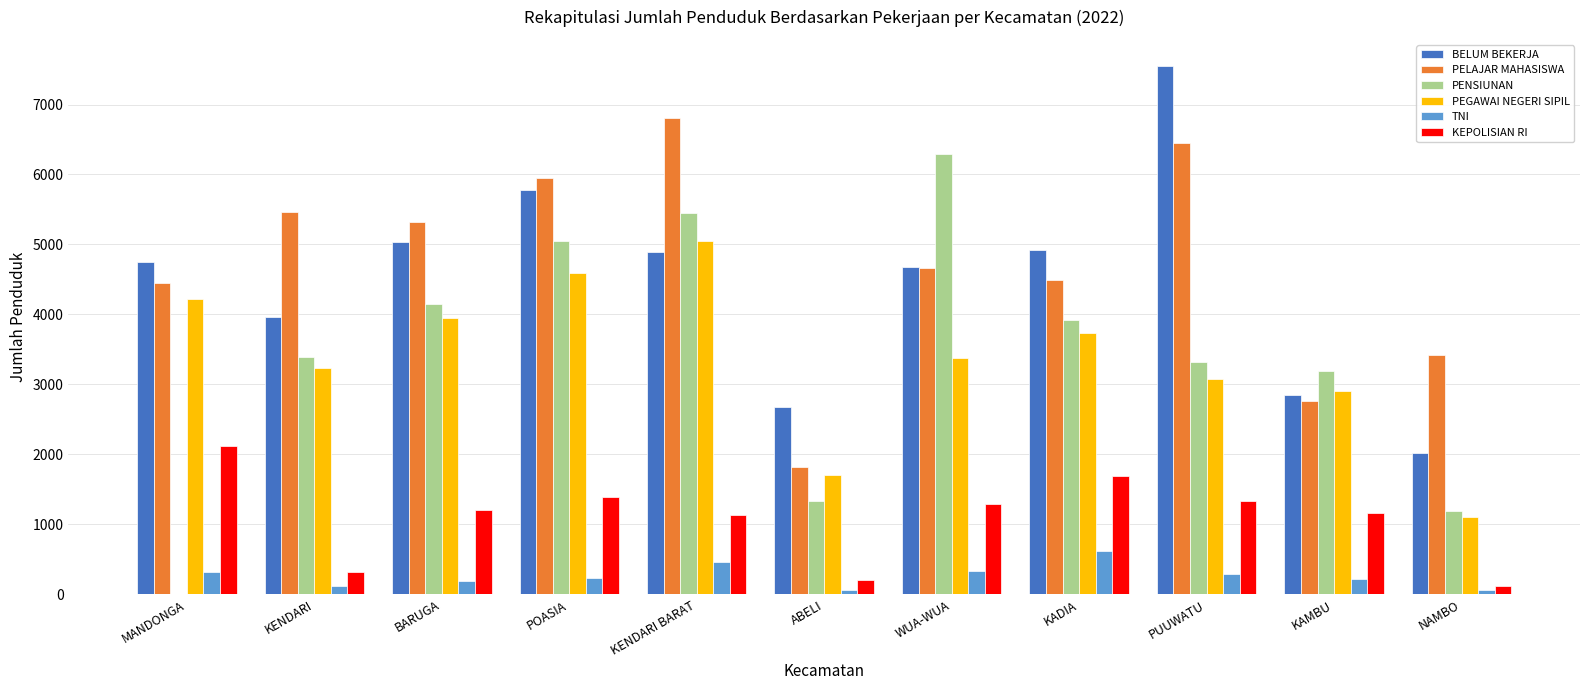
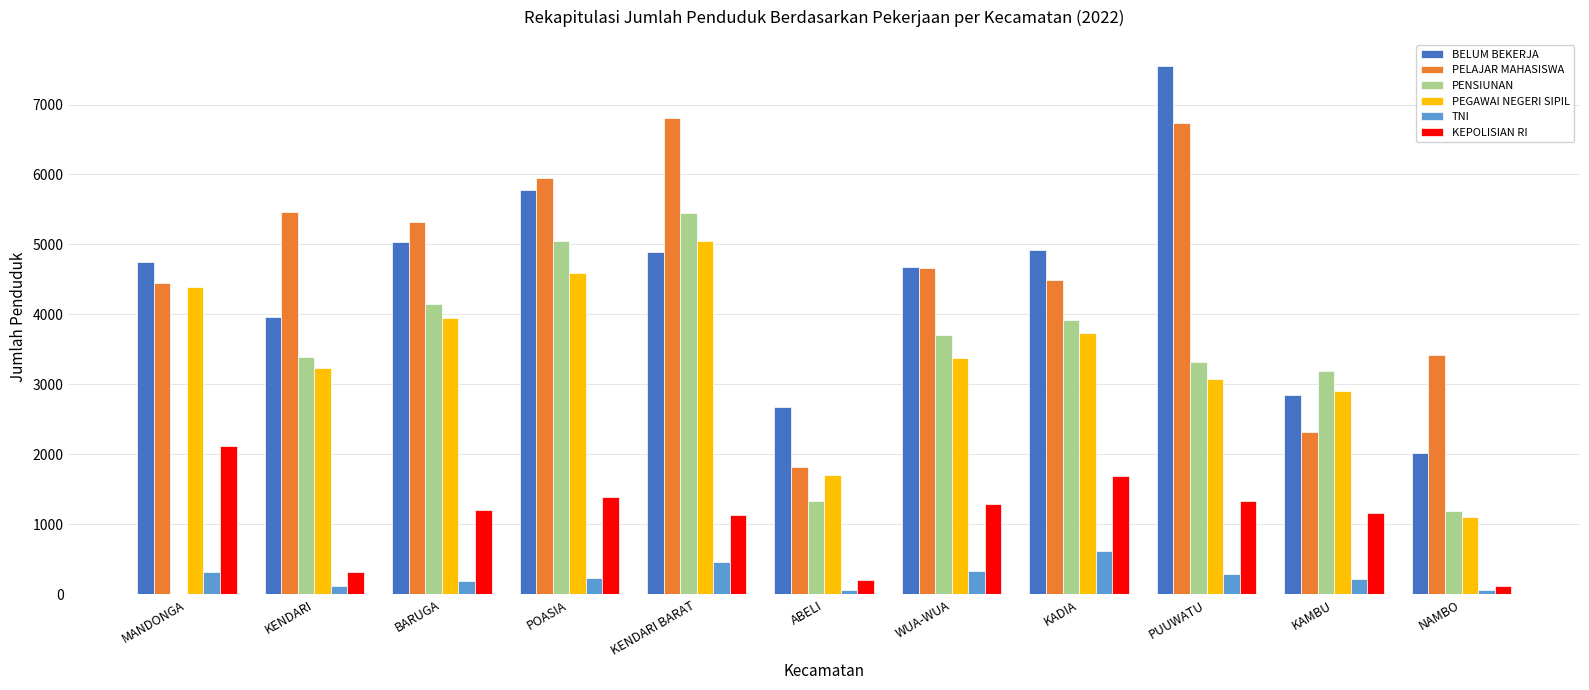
  {
    "PELAJAR MAHASISWA": {
      "MANDONGA": 4500,
      "KENDARI": 5500,
      "BARUGA": 5300,
      "POASIA": 5900,
      "KENDARI BARAT": 6800,
      "ABELI": 1800,
      "WUA-WUA": 4700,
      "KADIA": 4500,
-     "PUUWATU": 6500,
-     "KAMBU": 2800,
+     "PUUWATU": 6700,
+     "KAMBU": 2300,
      "NAMBO": 3400
    },
    "PENSIUNAN": {
      "KENDARI": 3400,
      "BARUGA": 4200,
      "POASIA": 5000,
      "KENDARI BARAT": 5400,
      "ABELI": 1300,
-     "WUA-WUA": 6300,
+     "WUA-WUA": 3700,
      "KADIA": 3900,
      "PUUWATU": 3300,
      "KAMBU": 3200,
      "NAMBO": 1200
    },
    "PEGAWAI NEGERI SIPIL": {
-     "MANDONGA": 4200,
+     "MANDONGA": 4400,
      "KENDARI": 3200,
      "BARUGA": 3900,
      "POASIA": 4600,
      "KENDARI BARAT": 5100,
      "ABELI": 1700,
      "WUA-WUA": 3400,
      "KADIA": 3700,
      "PUUWATU": 3100,
      "KAMBU": 2900,
      "NAMBO": 1100
    },
    "KEPOLISIAN RI": {
      "MANDONGA": 2100,
      "KENDARI": 300,
      "BARUGA": 1200,
      "POASIA": 1400,
      "KENDARI BARAT": 1100,
      "ABELI": 200,
      "WUA-WUA": 1300,
      "KADIA": 1700,
      "PUUWATU": 1300,
      "KAMBU": 1200,
      "NAMBO": 100
    }
  }
